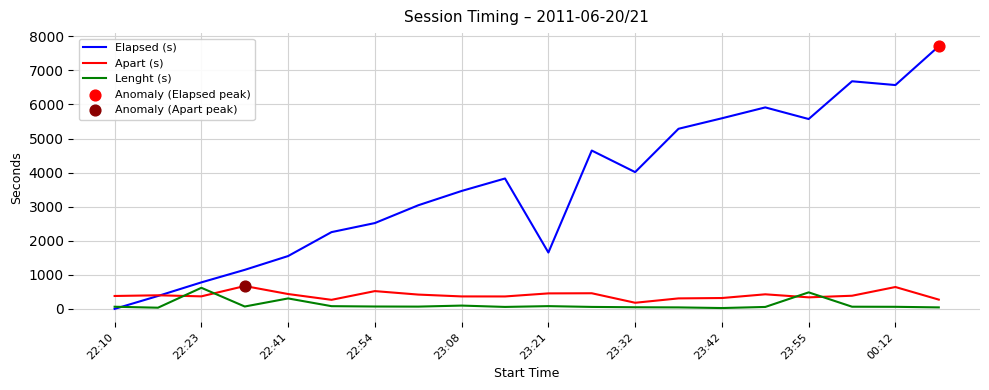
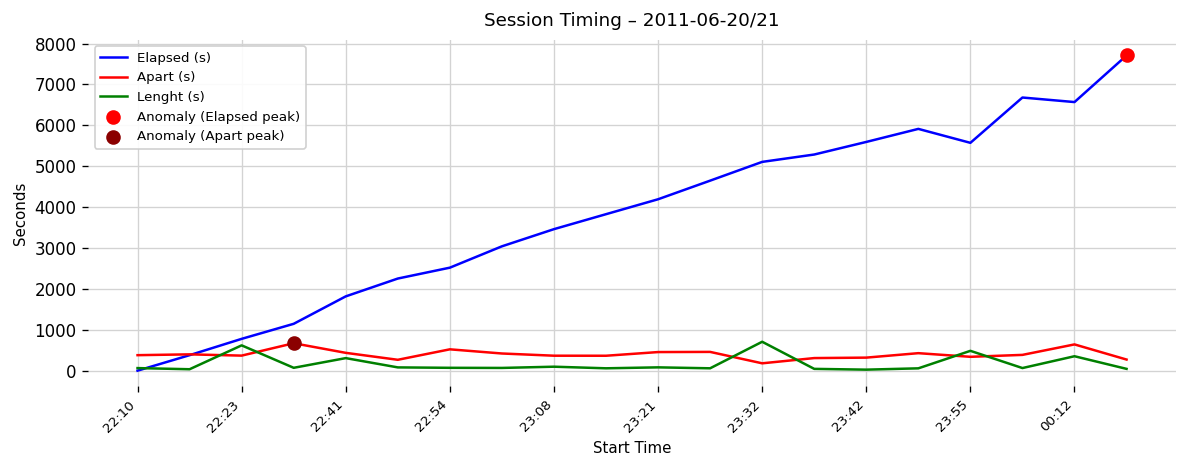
  {
    "Elapsed (s)": {
      "22:23": 800,
-     "22:41": 1600,
+     "22:41": 1800,
      "22:54": 2500,
      "23:08": 3500,
-     "23:21": 1700,
-     "23:32": 4000,
+     "23:21": 4200,
+     "23:32": 5100,
      "23:42": 5600,
      "23:55": 5600,
      "00:12": 6600
    },
    "Lenght (s)": {
      "22:23": 600,
      "22:41": 300,
      "22:54": 100,
      "23:08": 100,
      "23:21": 100,
-     "23:32": 0,
+     "23:32": 700,
      "23:42": 0,
      "23:55": 500,
-     "00:12": 100
+     "00:12": 400
    }
  }
